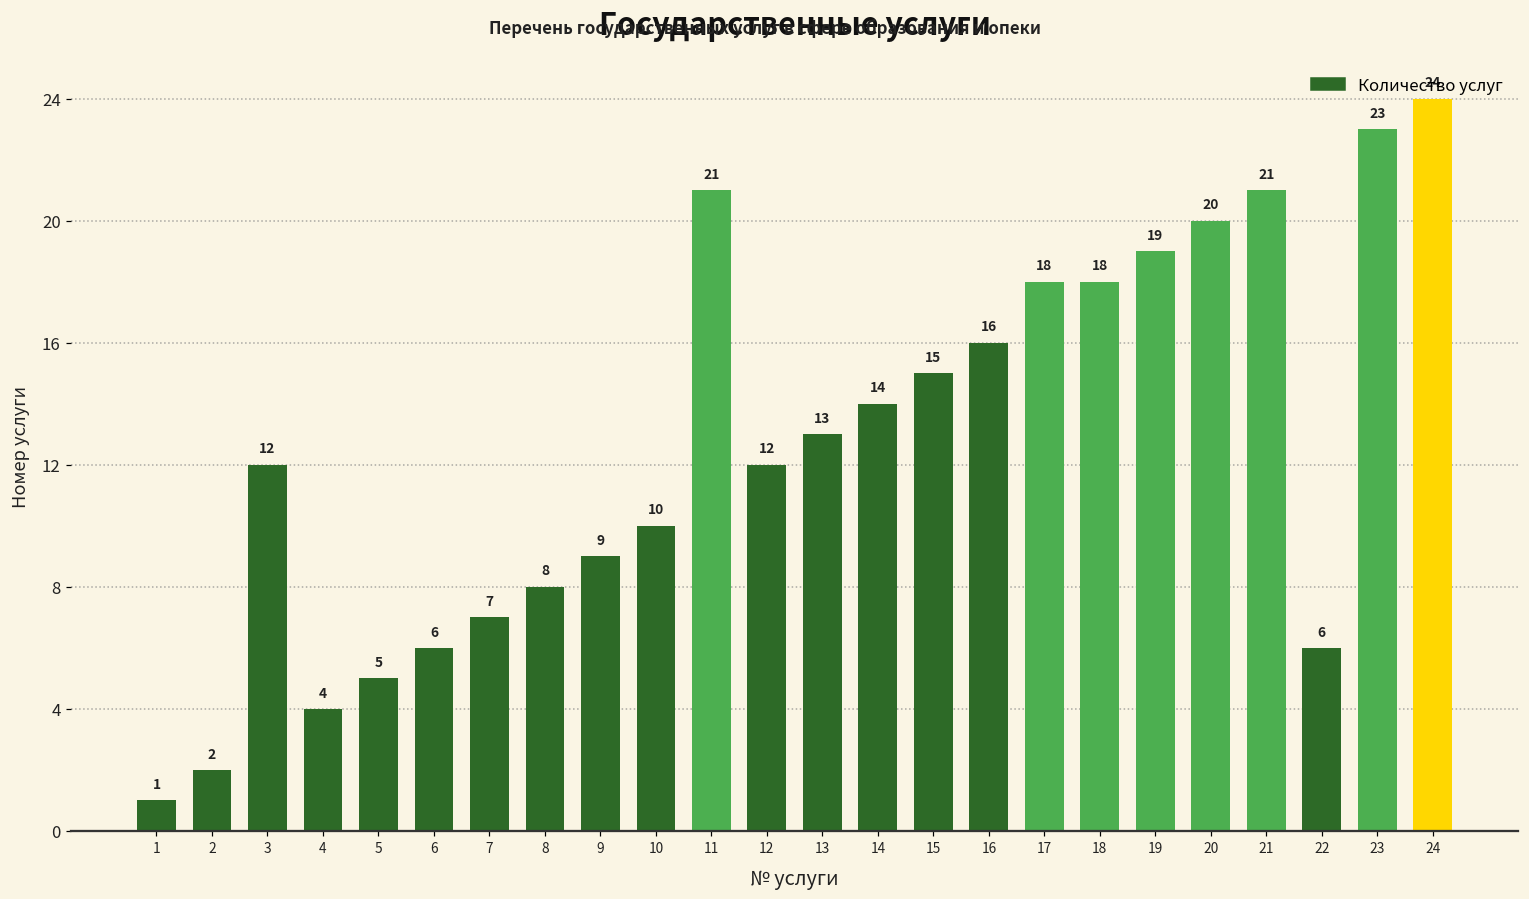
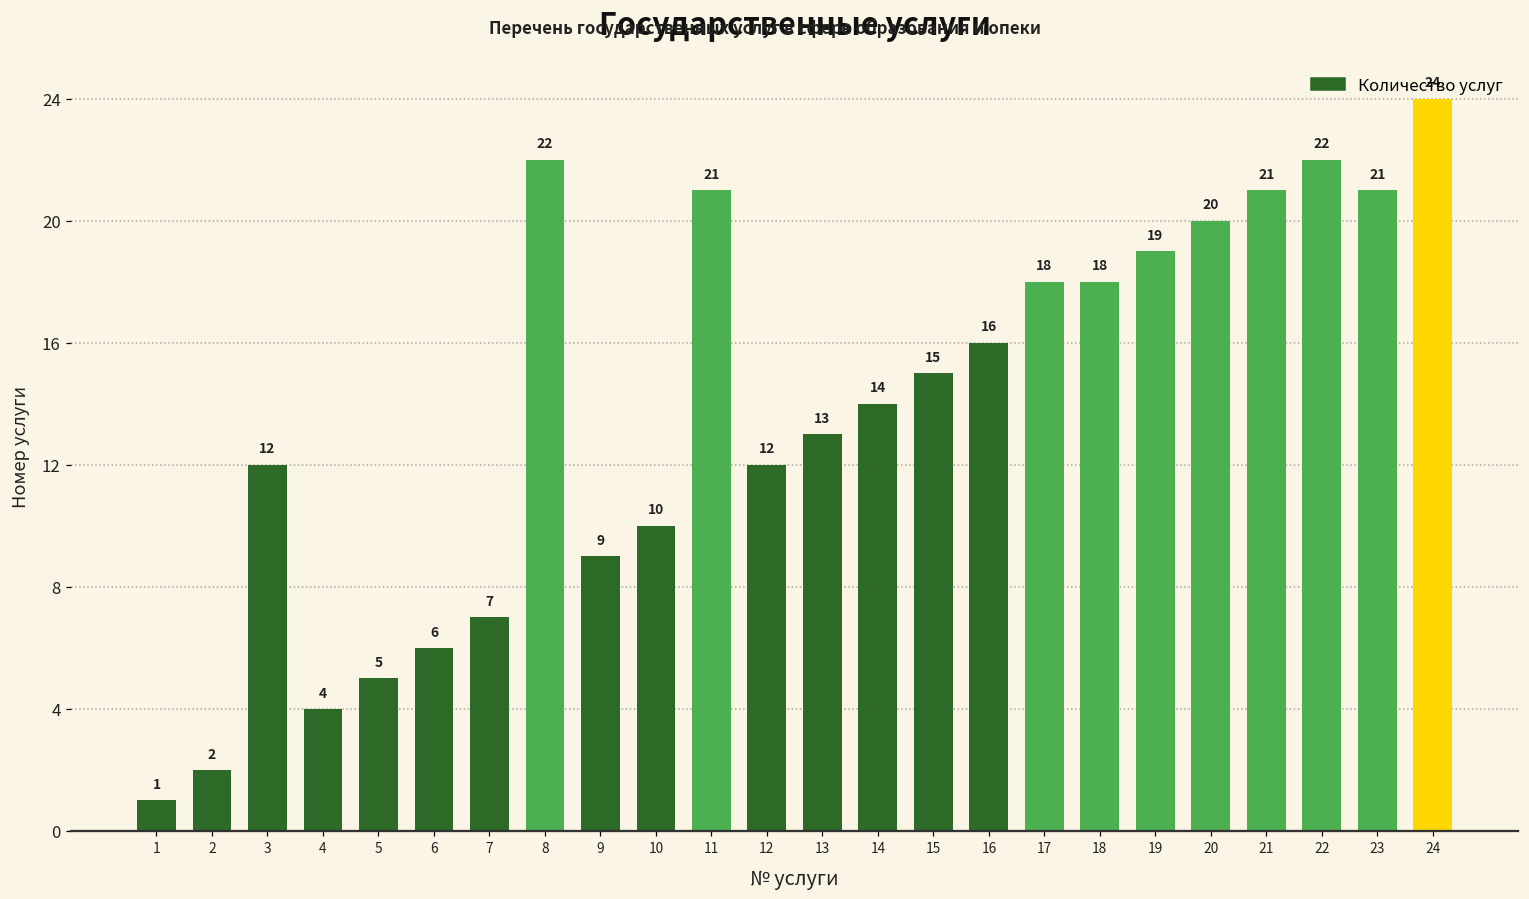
  {
    "1": 1,
    "2": 2,
    "3": 12,
    "4": 4,
    "5": 5,
    "6": 6,
    "7": 7,
-   "8": 8,
+   "8": 22,
    "9": 9,
    "10": 10,
    "11": 21,
    "12": 12,
    "13": 13,
    "14": 14,
    "15": 15,
    "16": 16,
    "17": 18,
    "18": 18,
    "19": 19,
    "20": 20,
    "21": 21,
-   "22": 6,
-   "23": 23,
+   "22": 22,
+   "23": 21,
    "24": 24
  }
